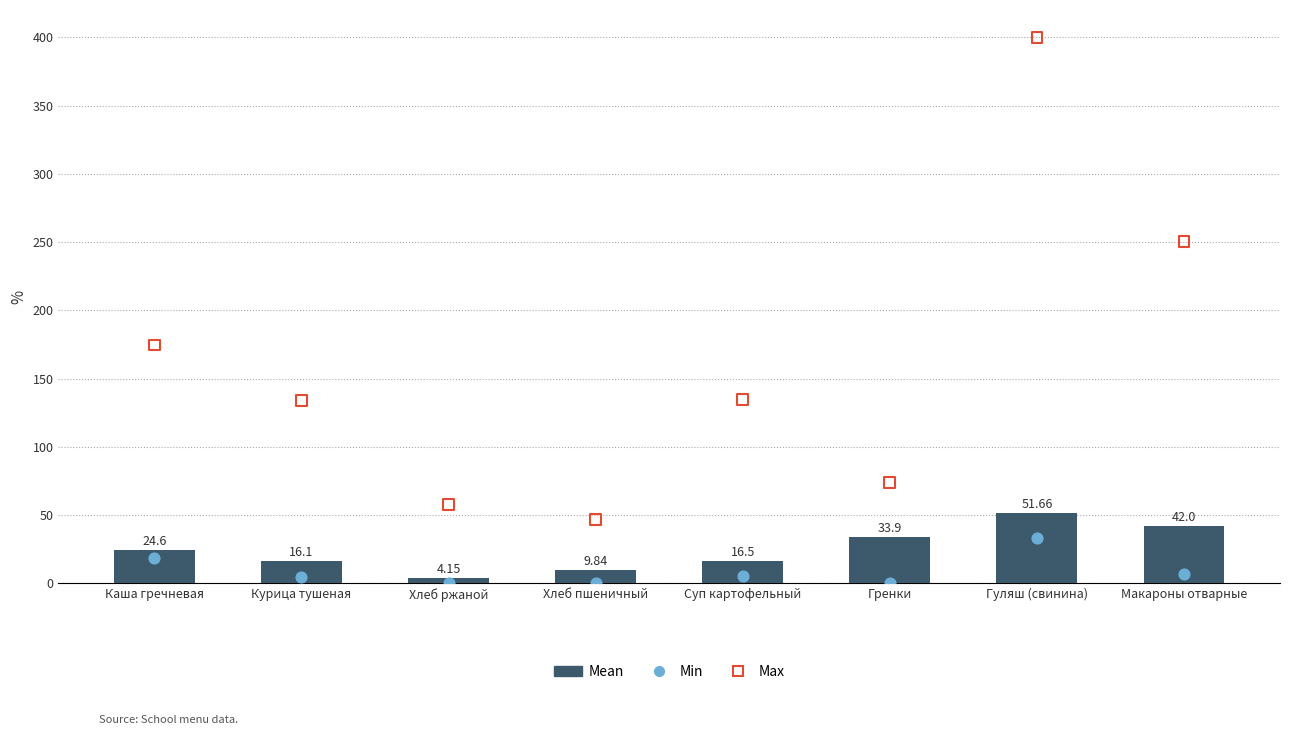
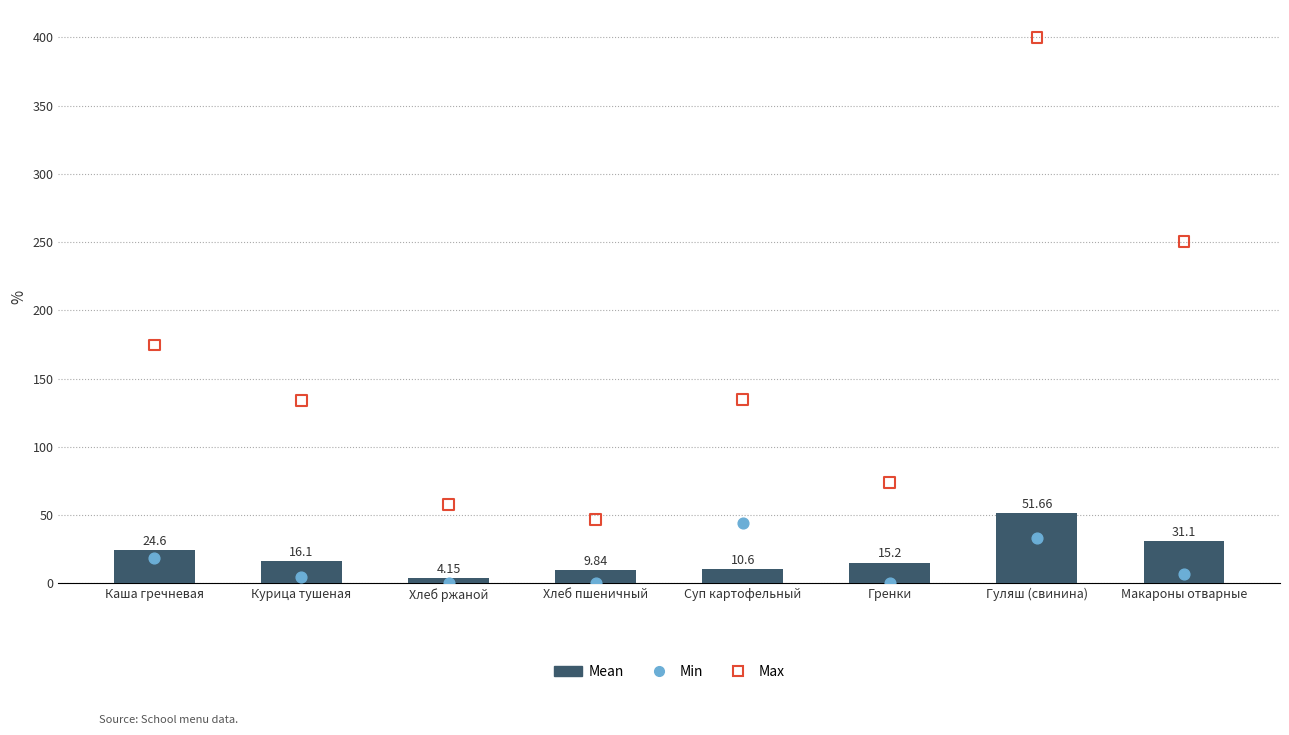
  {
    "Mean": {
      "Каша гречневая": 24.6,
      "Курица тушеная": 16.1,
      "Хлеб ржаной": 4.15,
      "Хлеб пшеничный": 9.84,
-     "Суп картофельный": 16.5,
-     "Гренки": 33.9,
+     "Суп картофельный": 10.6,
+     "Гренки": 15.2,
      "Гуляш (свинина)": 51.66,
-     "Макароны отварные": 42.0
+     "Макароны отварные": 31.1
    },
    "Min": {
-     "Суп картофельный": 5
+     "Суп картофельный": 44
    }
  }
